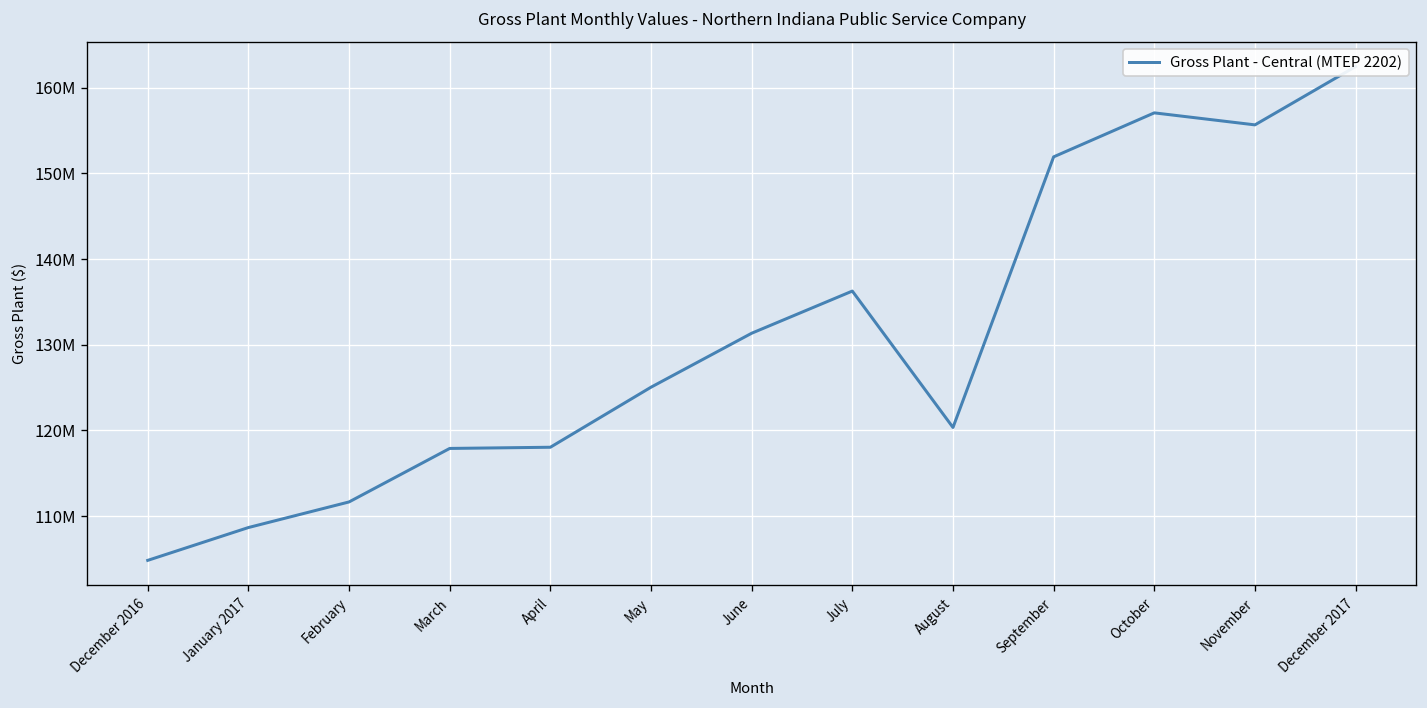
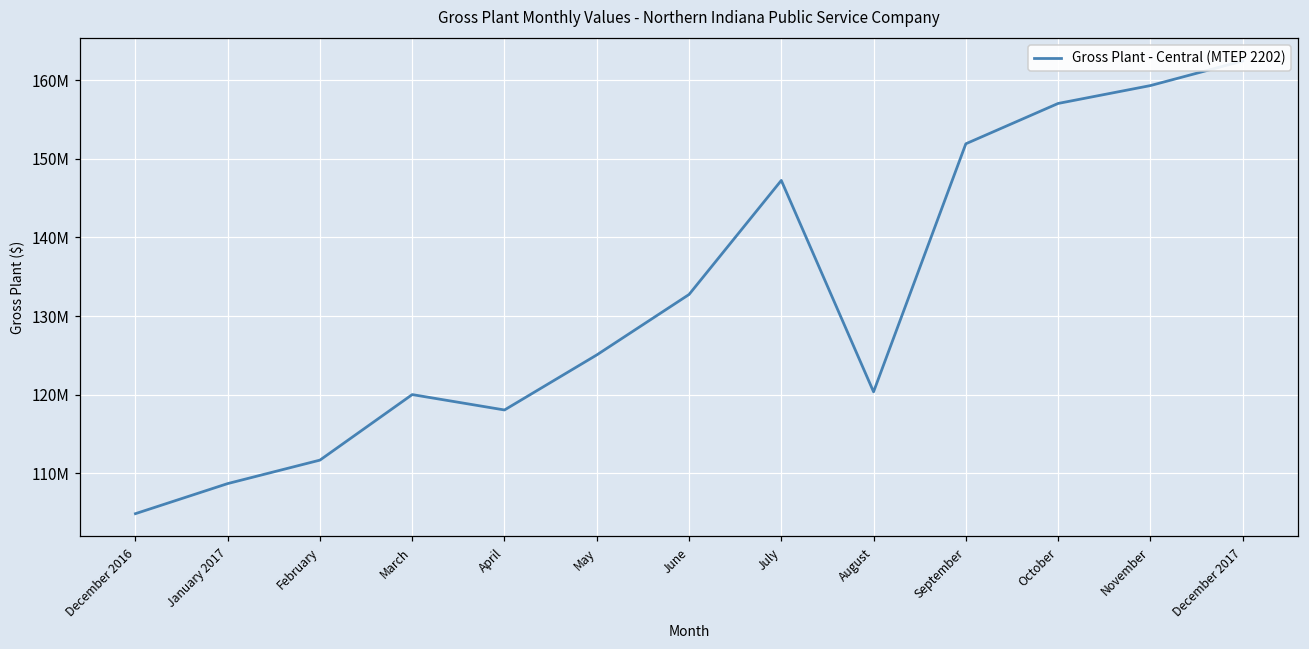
  {
    "December 2016": 105000000,
    "January 2017": 109000000,
    "February": 112000000,
-   "March": 118000000,
+   "March": 120000000,
    "April": 118000000,
    "May": 125000000,
-   "June": 131000000,
-   "July": 136000000,
+   "June": 133000000,
+   "July": 147000000,
    "August": 120000000,
    "September": 152000000,
    "October": 157000000,
-   "November": 156000000
+   "November": 159000000
  }
